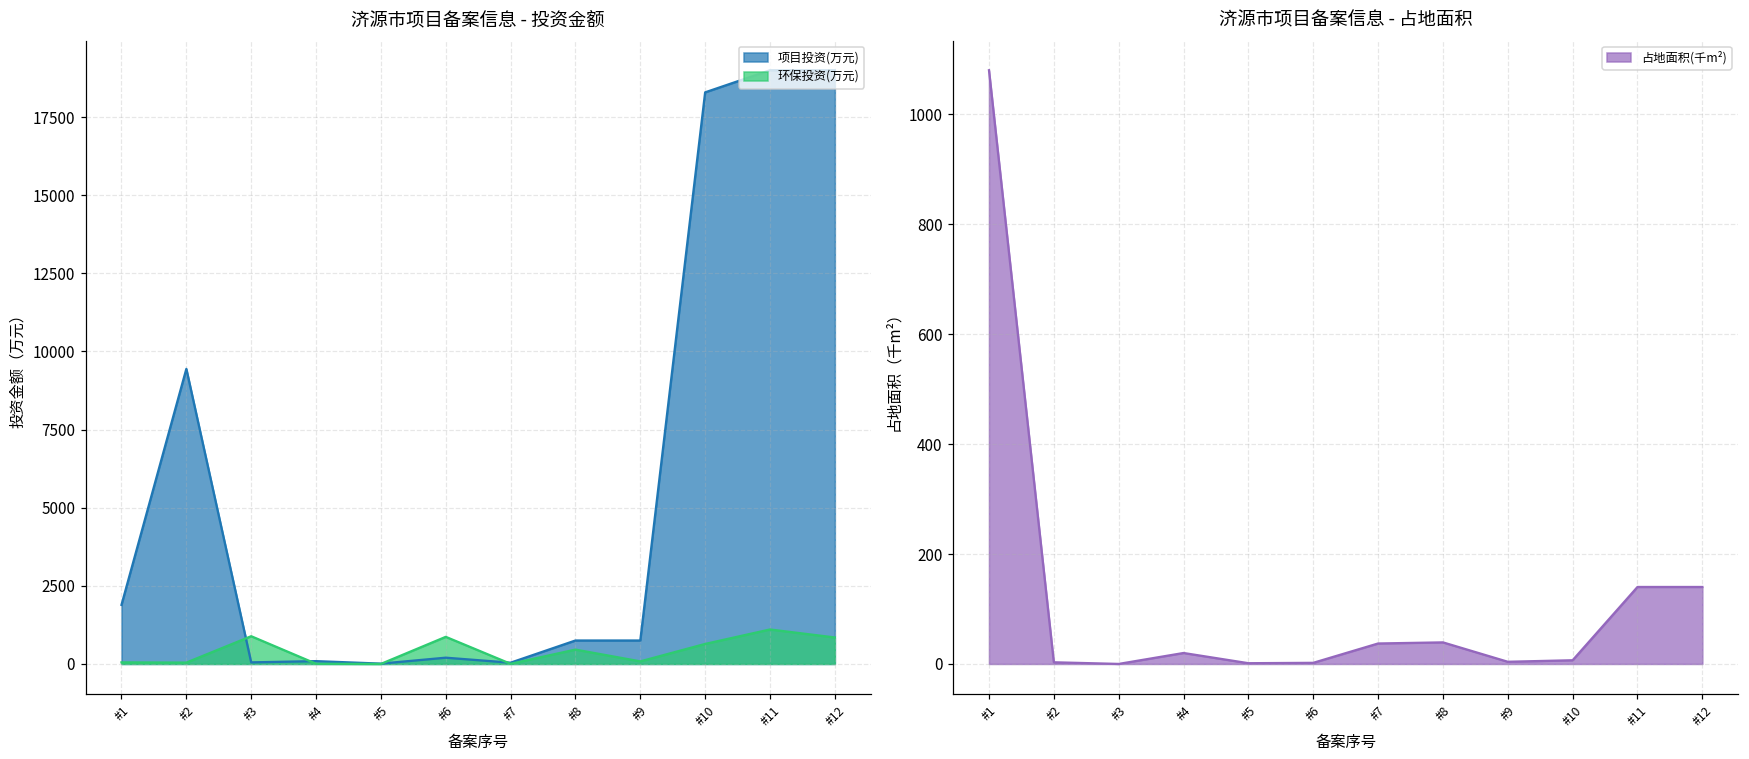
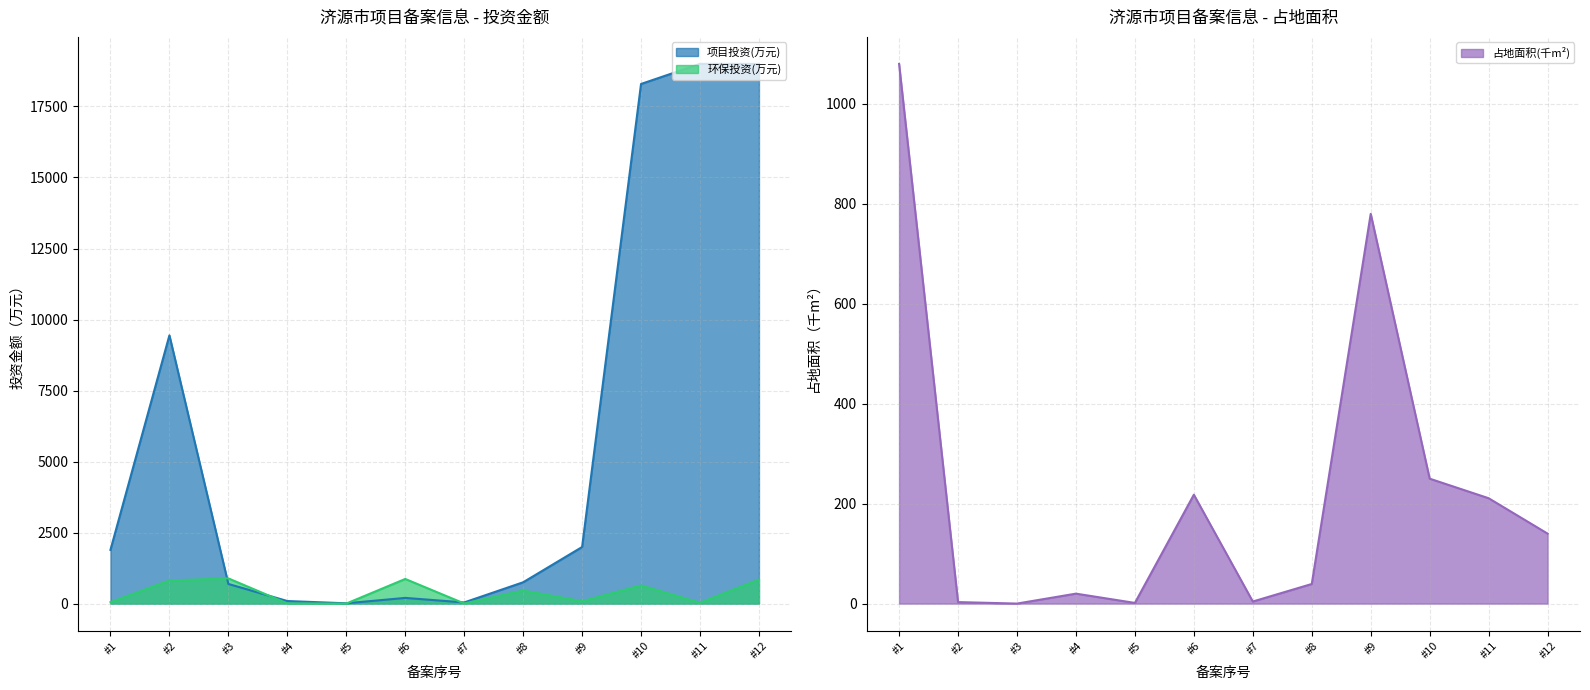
  {
    "济源市项目备案信息 - 投资金额": {
      "项目投资(万元)": {
        "#1": 1900,
        "#2": 9400,
-       "#3": 100,
+       "#3": 700,
        "#6": 200,
        "#8": 800,
-       "#9": 800,
+       "#9": 2000,
        "#10": 18300
      },
      "环保投资(万元)": {
        "#1": 100,
-       "#2": 0,
+       "#2": 800,
        "#3": 900,
        "#6": 900,
        "#8": 500,
        "#9": 100,
        "#10": 600,
-       "#11": 1100,
+       "#11": 0,
        "#12": 800
      }
    },
    "济源市项目备案信息 - 占地面积": {
      "#1": 1080,
      "#2": 0,
      "#3": 0,
      "#4": 20,
      "#5": 0,
-     "#6": 0,
-     "#7": 40,
+     "#6": 220,
+     "#7": 0,
      "#8": 40,
-     "#9": 0,
-     "#10": 10,
-     "#11": 140,
+     "#9": 780,
+     "#10": 250,
+     "#11": 210,
      "#12": 140
    }
  }
